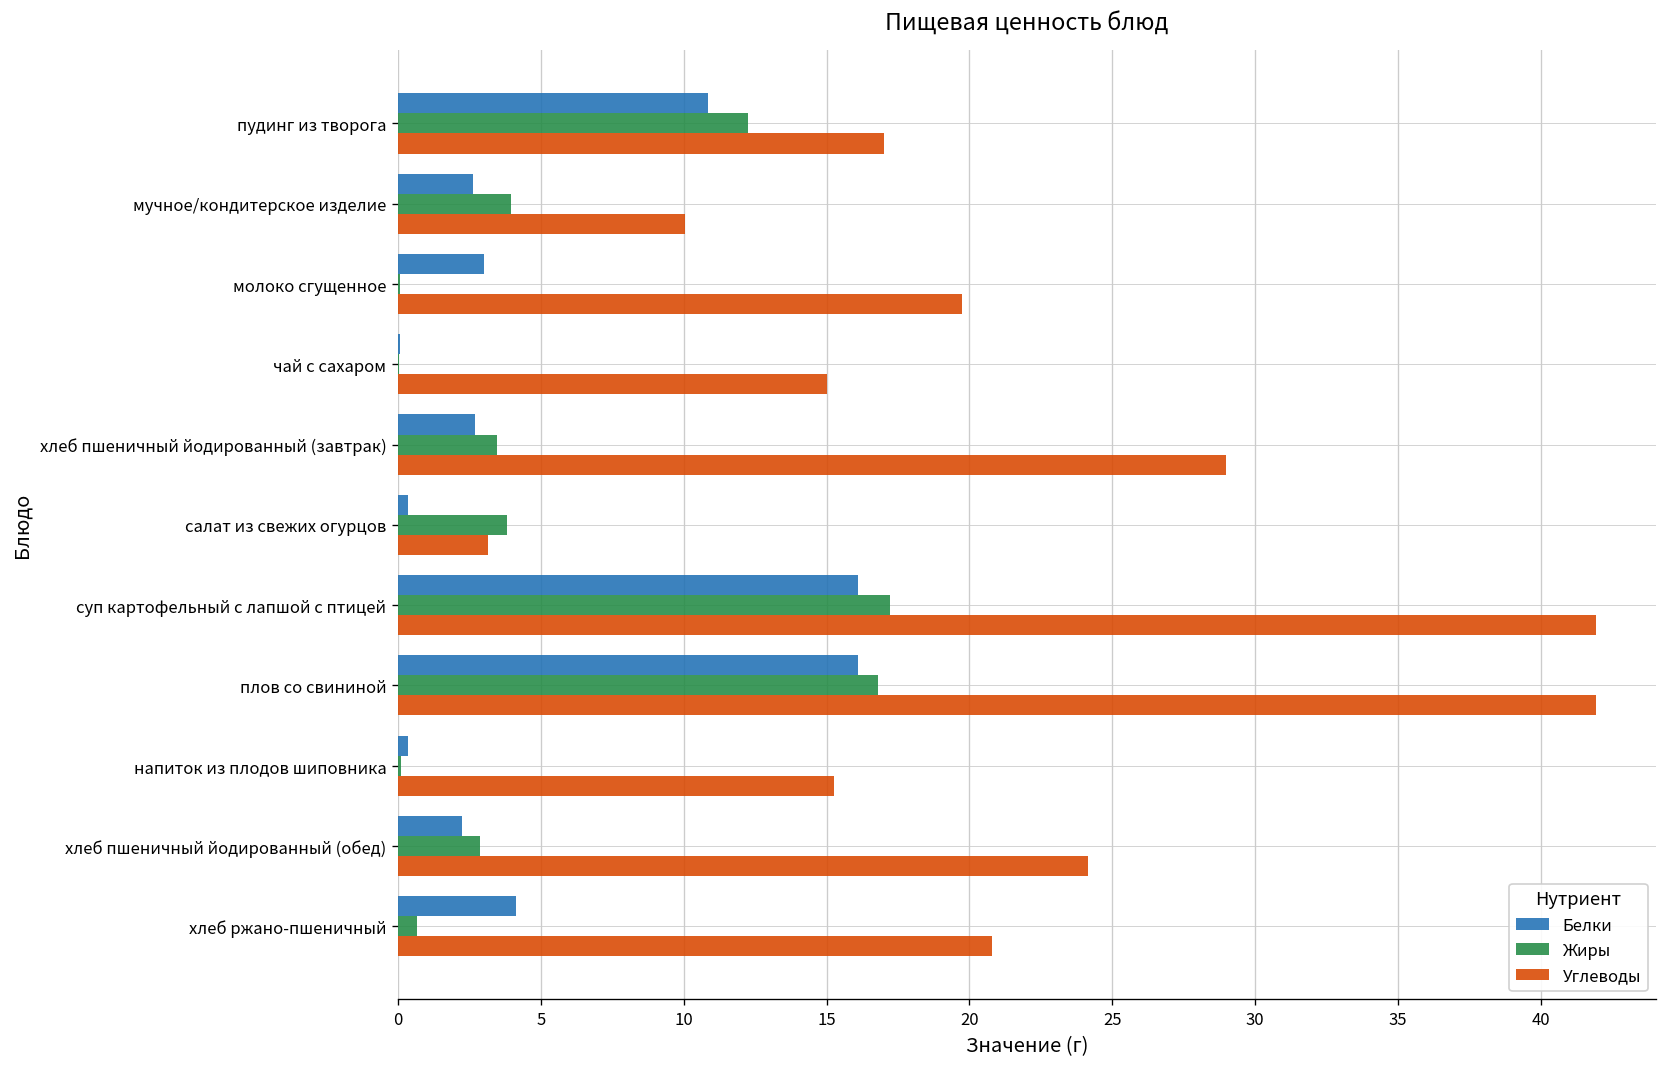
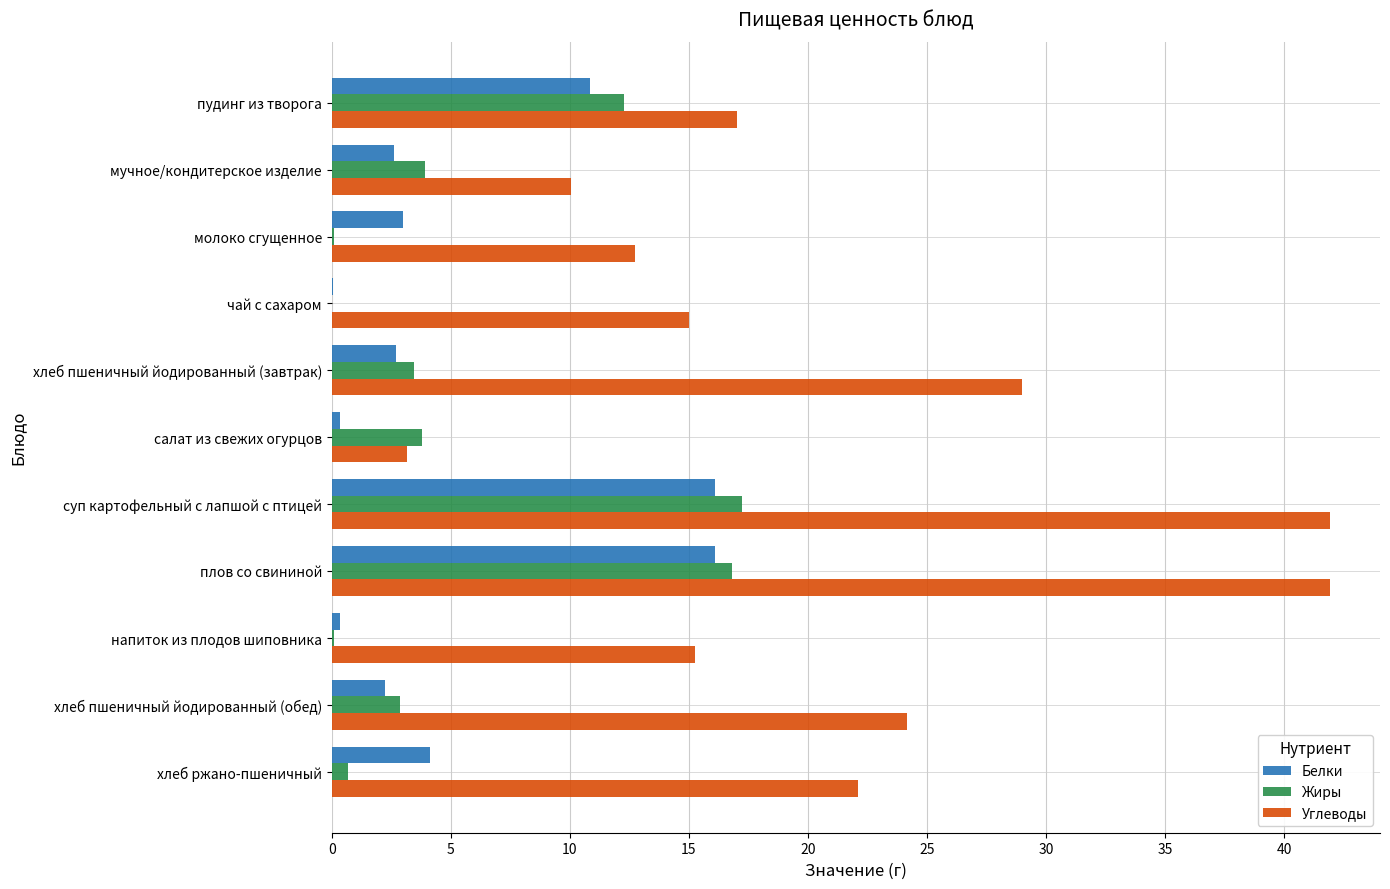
  {
    "Белки": {
      "пудинг из творога": 10.9,
      "мучное/кондитерское изделие": 2.6,
      "молоко сгущенное": 3.0,
      "хлеб пшеничный йодированный (завтрак)": 2.7,
      "салат из свежих огурцов": 0.4,
      "суп картофельный с лапшой с птицей": 16.1,
      "плов со свининой": 16.1,
      "напиток из плодов шиповника": 0.4,
      "хлеб пшеничный йодированный (обед)": 2.3,
      "хлеб ржано-пшеничный": 4.1
    },
    "Жиры": {
      "пудинг из творога": 12.3,
      "мучное/кондитерское изделие": 3.9,
      "хлеб пшеничный йодированный (завтрак)": 3.5,
      "салат из свежих огурцов": 3.8,
      "суп картофельный с лапшой с птицей": 17.2,
      "плов со свининой": 16.8,
      "хлеб пшеничный йодированный (обед)": 2.9,
      "хлеб ржано-пшеничный": 0.7
    },
    "Углеводы": {
      "пудинг из творога": 17.0,
      "мучное/кондитерское изделие": 10.0,
-     "молоко сгущенное": 19.7,
+     "молоко сгущенное": 12.7,
      "чай с сахаром": 15.0,
      "хлеб пшеничный йодированный (завтрак)": 29.0,
      "салат из свежих огурцов": 3.2,
      "суп картофельный с лапшой с птицей": 41.9,
      "плов со свининой": 41.9,
      "напиток из плодов шиповника": 15.3,
      "хлеб пшеничный йодированный (обед)": 24.2,
-     "хлеб ржано-пшеничный": 20.8
+     "хлеб ржано-пшеничный": 22.1
    }
  }
